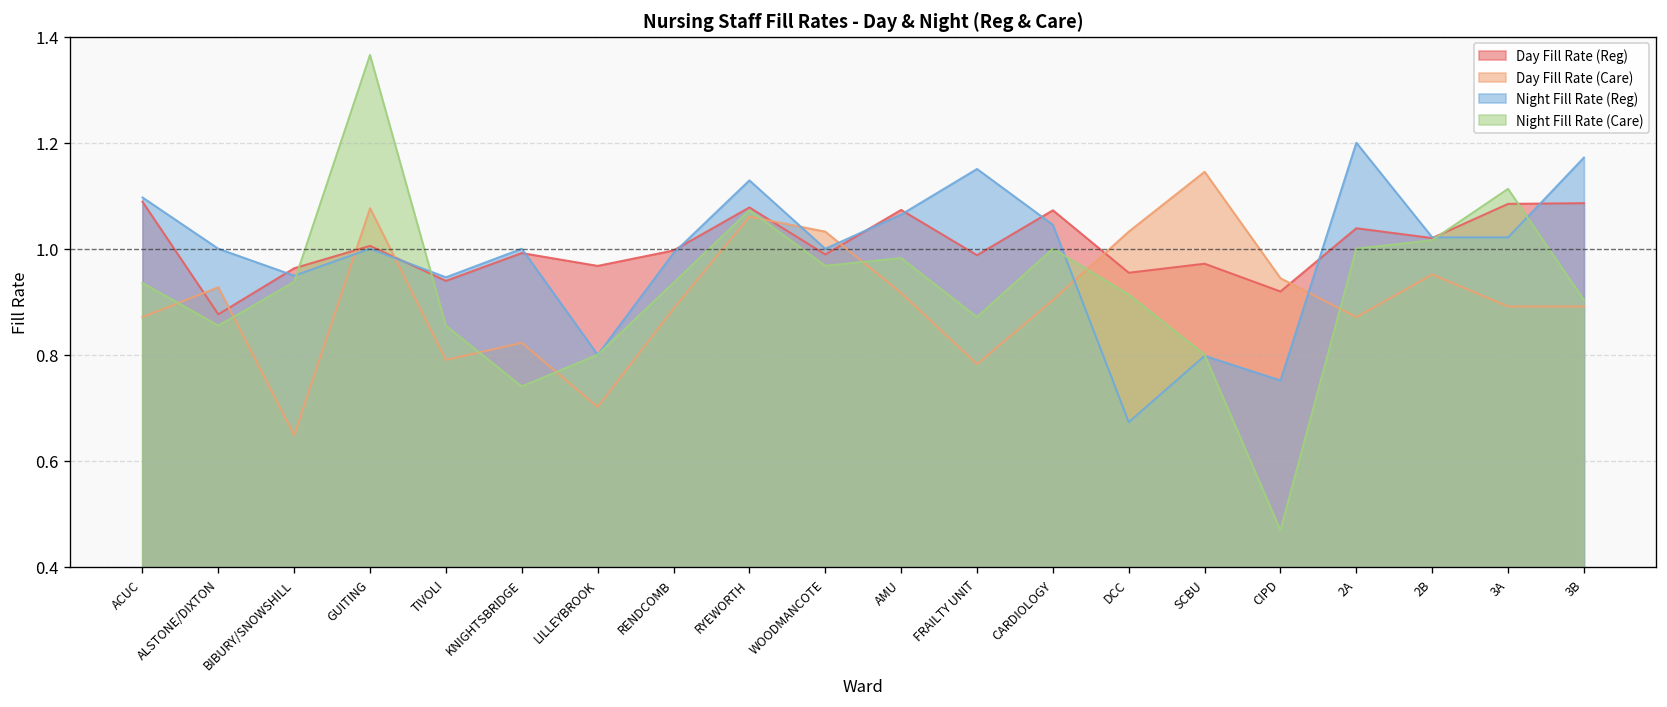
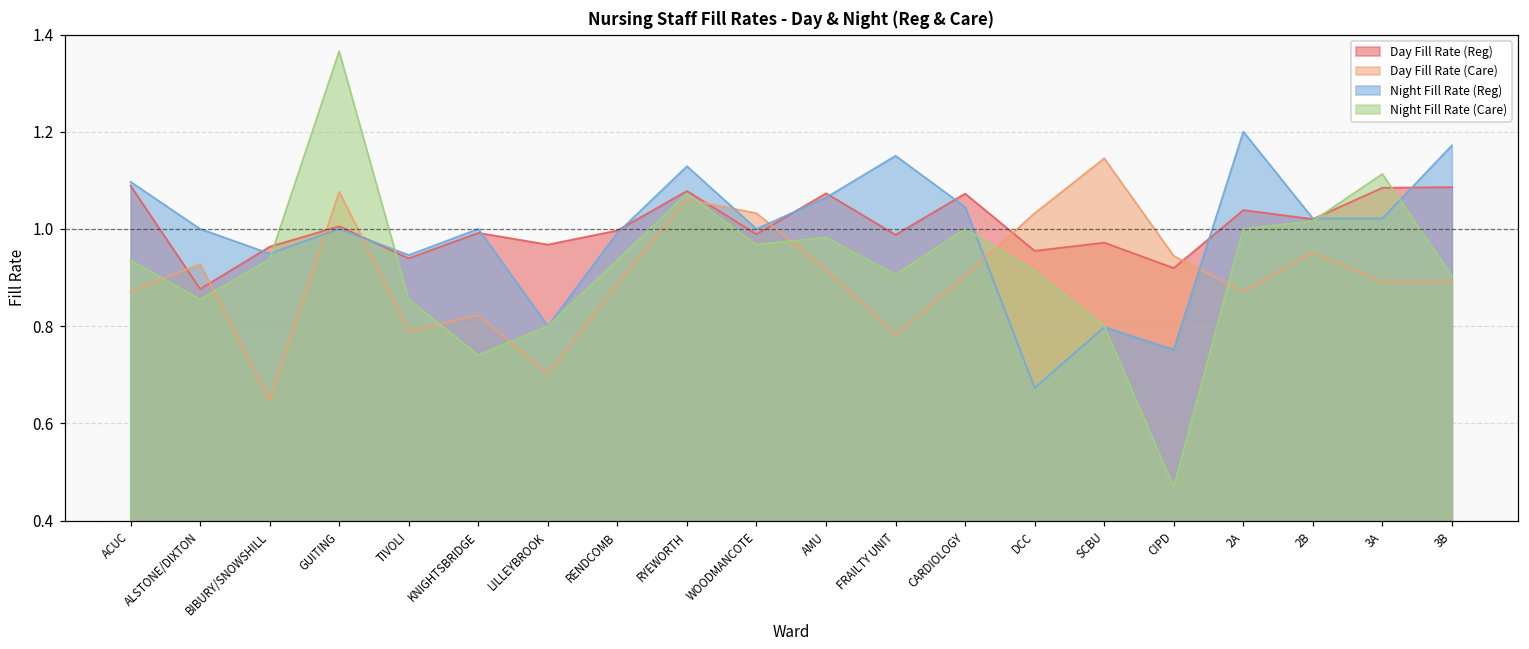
  {
    "Night Fill Rate (Reg)": {
      "ACUC": 1.10,
      "ALSTONE/DIXTON": 1.00,
      "BIBURY/SNOWSHILL": 0.95,
      "TIVOLI": 0.95,
      "KNIGHTSBRIDGE": 1.00,
      "RYEWORTH": 1.13,
      "WOODMANCOTE": 1.00,
      "AMU": 1.06,
      "FRAILTY UNIT": 1.15,
      "CARDIOLOGY": 1.05,
      "DCC": 0.67,
      "CIPD": 0.75,
      "2A": 1.20,
      "3A": 1.02,
      "3B": 1.17
    },
    "Night Fill Rate (Care)": {
      "ACUC": 0.94,
      "ALSTONE/DIXTON": 0.85,
      "BIBURY/SNOWSHILL": 0.94,
      "GUITING": 1.37,
      "TIVOLI": 0.85,
      "KNIGHTSBRIDGE": 0.74,
      "RENDCOMB": 0.94,
      "WOODMANCOTE": 0.97,
      "AMU": 0.98,
-     "FRAILTY UNIT": 0.87,
+     "FRAILTY UNIT": 0.91,
      "CARDIOLOGY": 1.00,
      "DCC": 0.91,
      "CIPD": 0.47,
      "2A": 1.00,
      "3A": 1.11,
      "3B": 0.90
    }
  }
